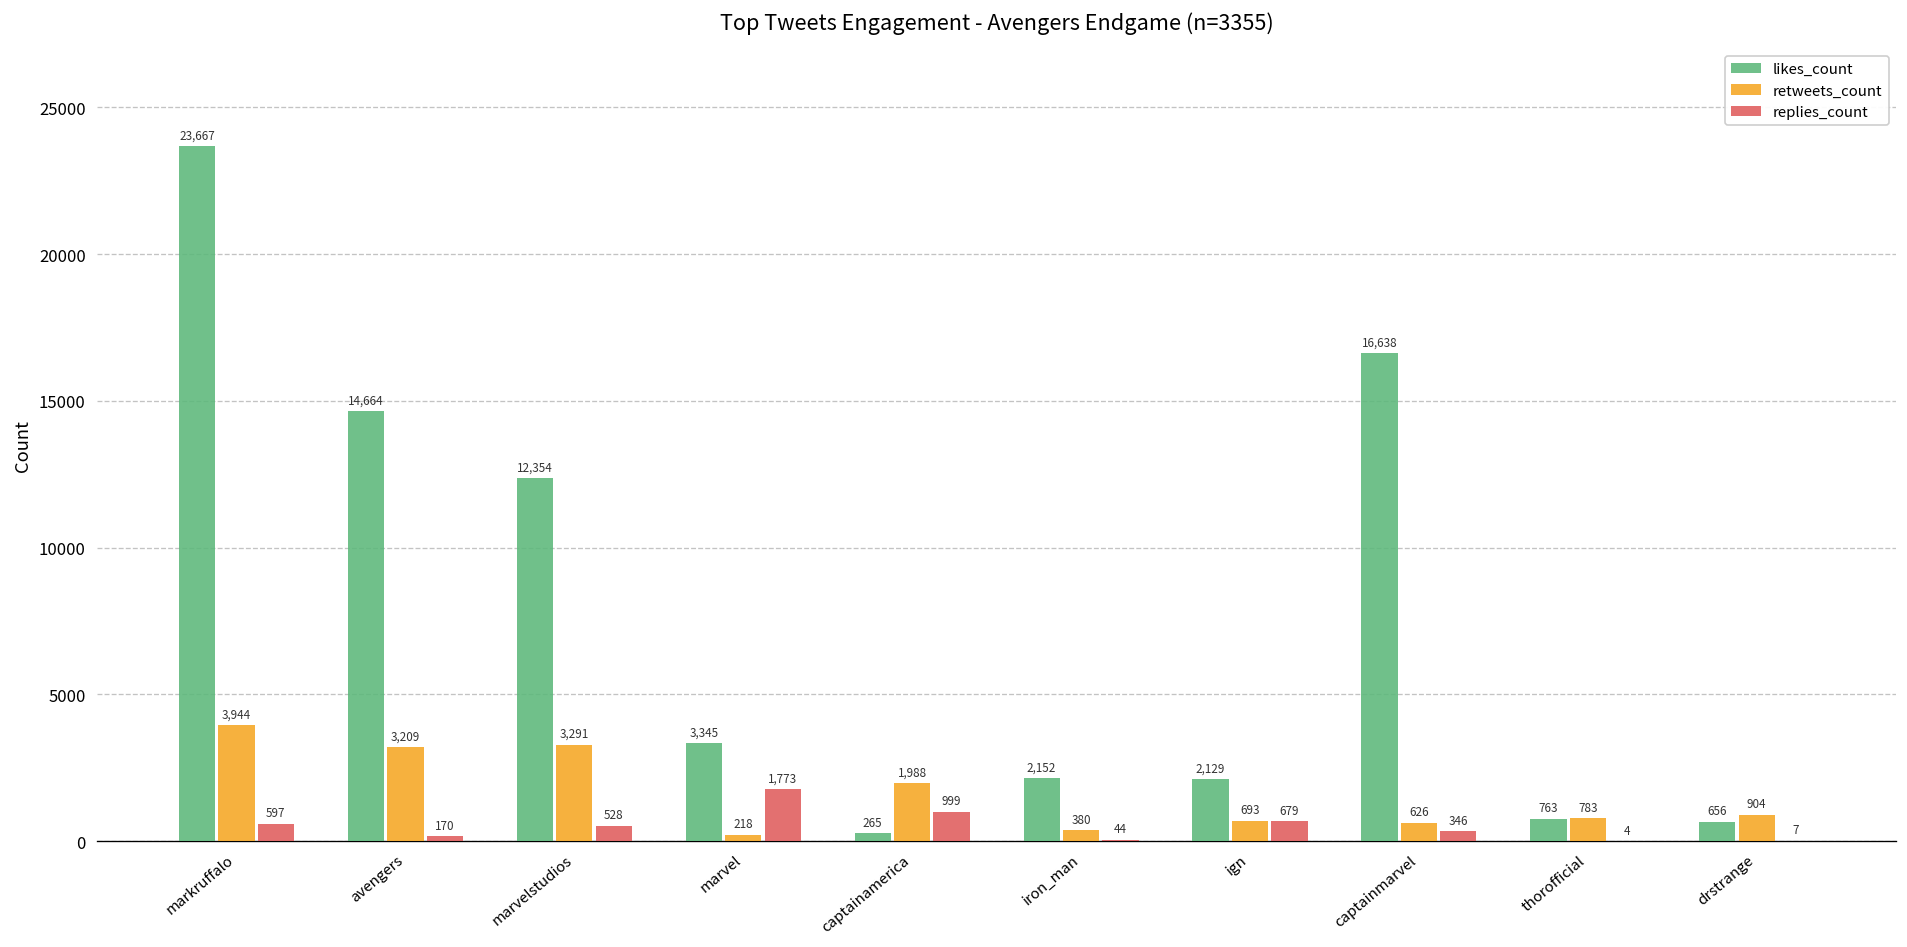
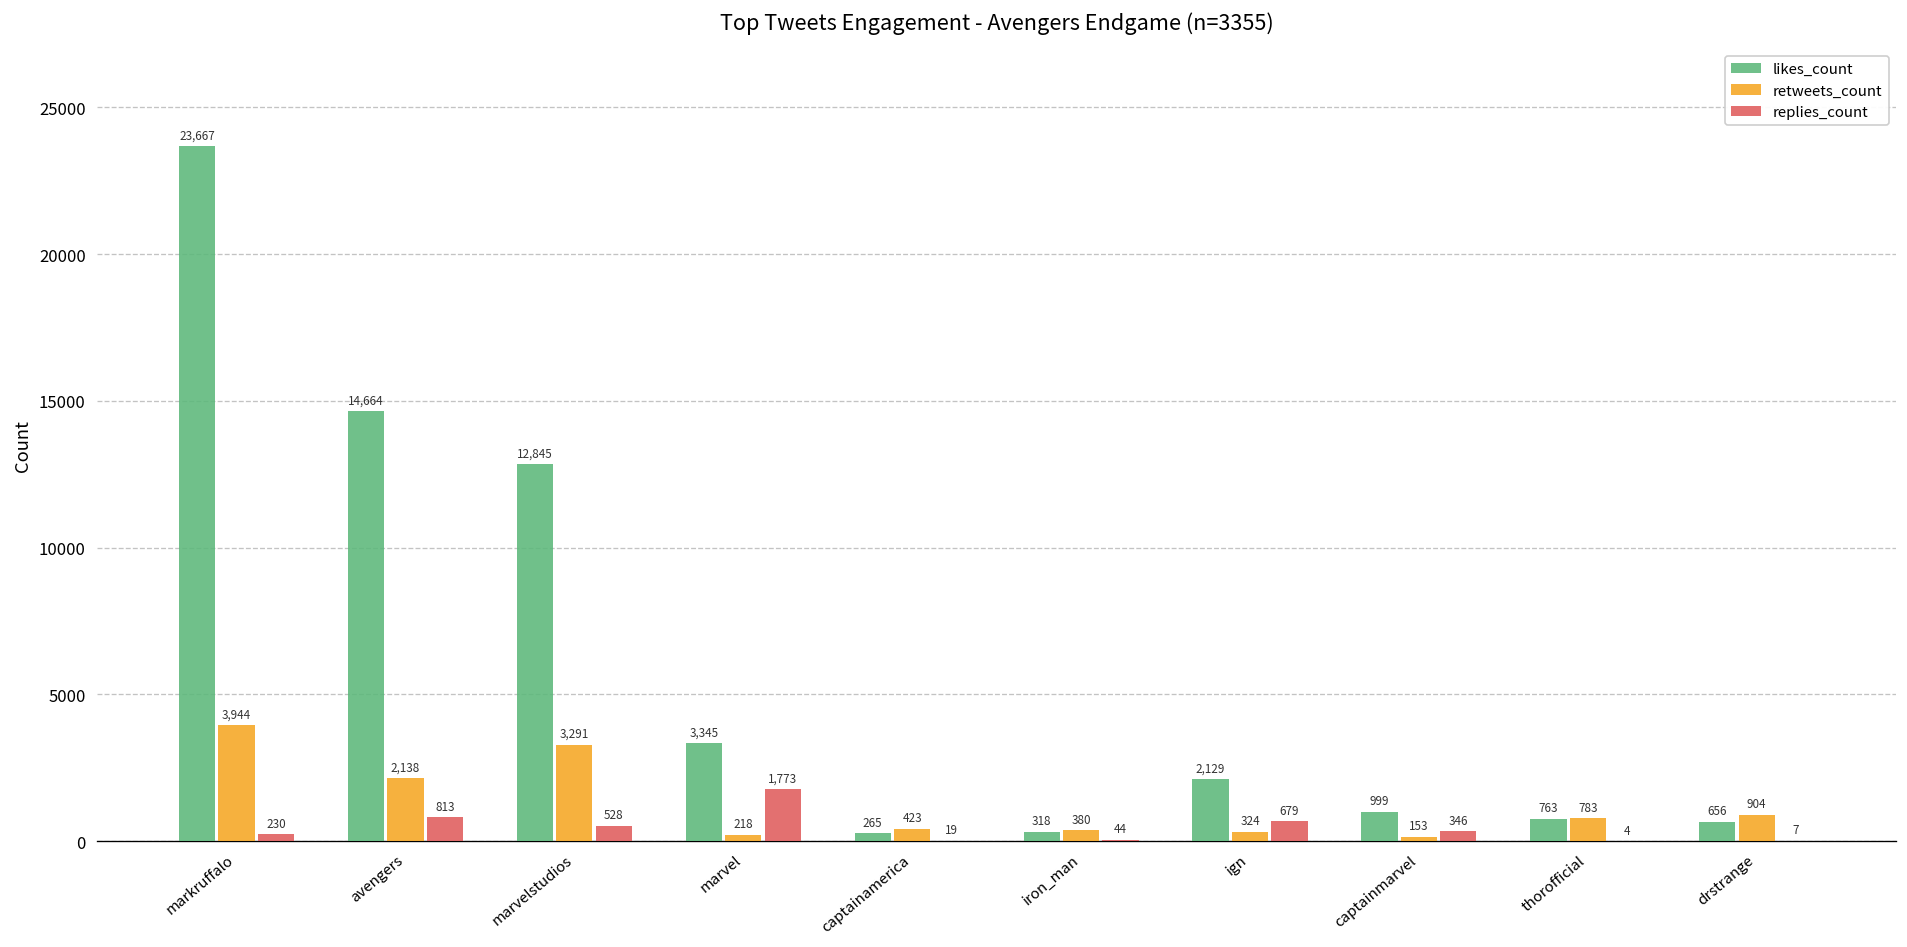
  {
    "likes_count": {
      "markruffalo": "23,667",
      "avengers": "14,664",
-     "marvelstudios": "12,354",
+     "marvelstudios": "12,845",
      "marvel": "3,345",
      "captainamerica": "265",
-     "iron_man": "2,152",
+     "iron_man": "318",
      "ign": "2,129",
-     "captainmarvel": "16,638",
+     "captainmarvel": "999",
      "thorofficial": "763",
      "drstrange": "656"
    },
    "retweets_count": {
      "markruffalo": "3,944",
-     "avengers": "3,209",
+     "avengers": "2,138",
      "marvelstudios": "3,291",
      "marvel": "218",
-     "captainamerica": "1,988",
+     "captainamerica": "423",
      "iron_man": "380",
-     "ign": "693",
-     "captainmarvel": "626",
+     "ign": "324",
+     "captainmarvel": "153",
      "thorofficial": "783",
      "drstrange": "904"
    },
    "replies_count": {
-     "markruffalo": "597",
-     "avengers": "170",
+     "markruffalo": "230",
+     "avengers": "813",
      "marvelstudios": "528",
      "marvel": "1,773",
-     "captainamerica": "999",
+     "captainamerica": "19",
      "iron_man": "44",
      "ign": "679",
      "captainmarvel": "346",
      "thorofficial": "4",
      "drstrange": "7"
    }
  }
